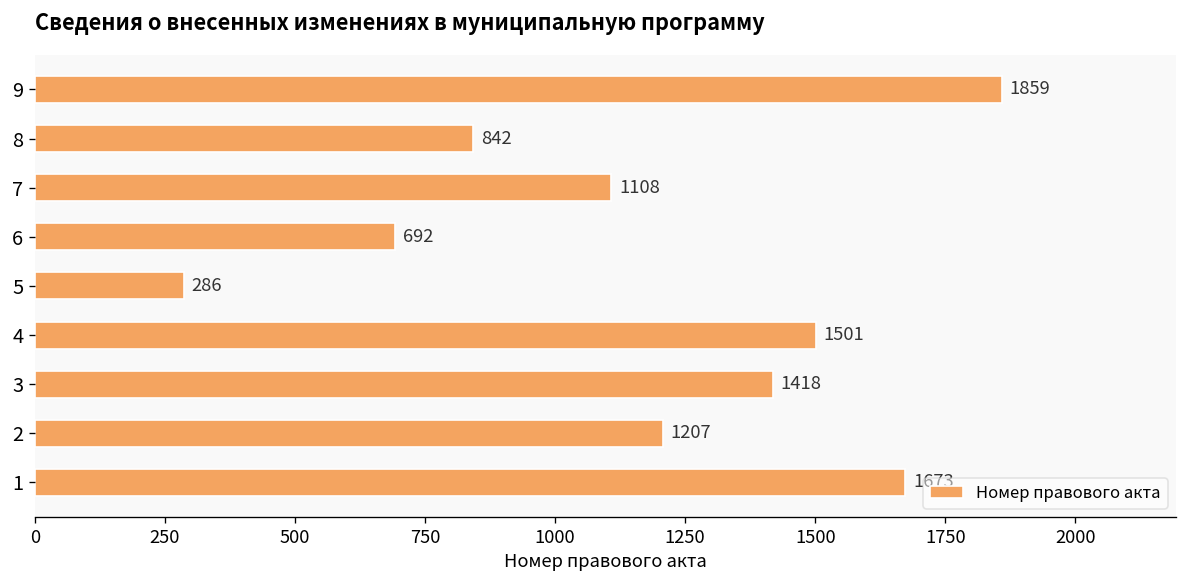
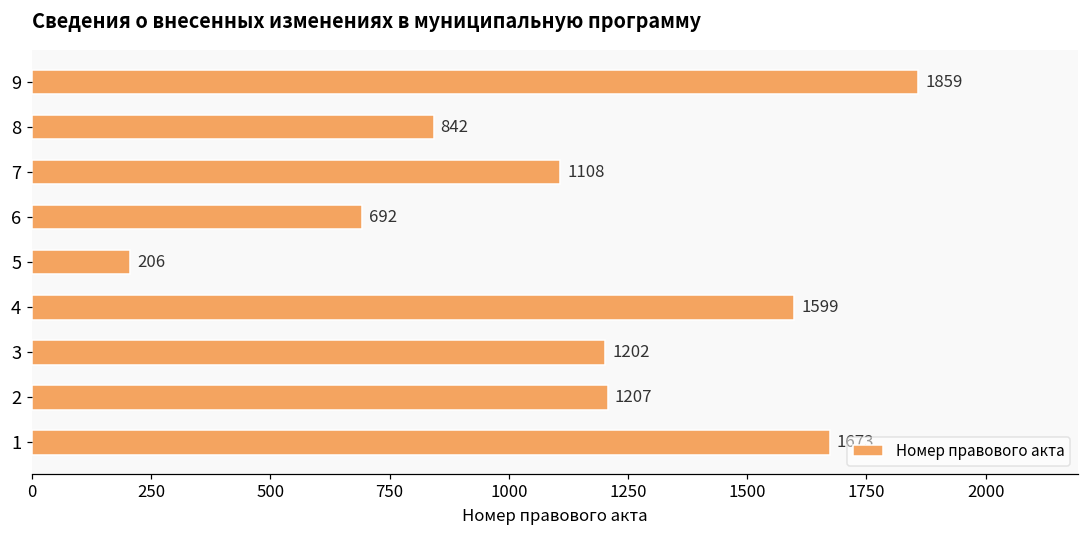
  {
    "9": 1859,
    "8": 842,
    "7": 1108,
    "6": 692,
-   "5": 286,
-   "4": 1501,
-   "3": 1418,
+   "5": 206,
+   "4": 1599,
+   "3": 1202,
    "2": 1207
  }
